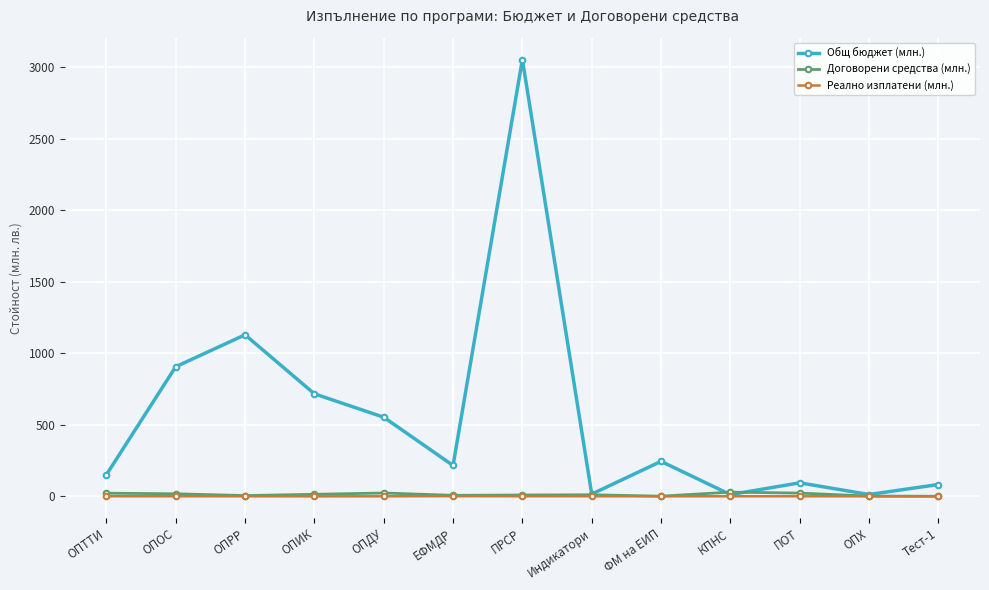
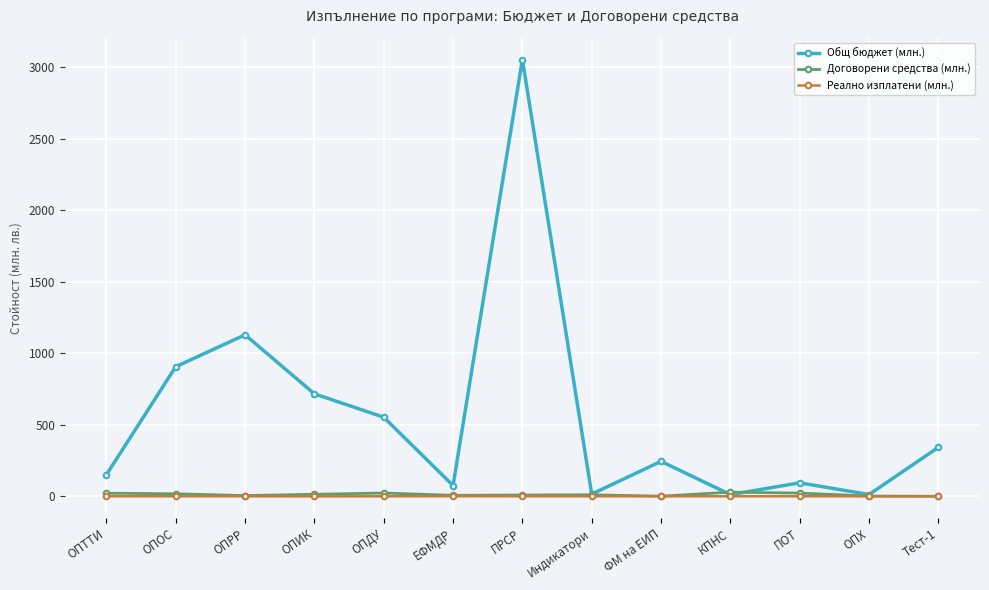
  {
    "Общ бюджет (млн.)": {
      "ОПТТИ": 150,
      "ОПОС": 910,
      "ОПРР": 1130,
      "ОПИК": 720,
      "ОПДУ": 550,
-     "ЕФМДР": 220,
+     "ЕФМДР": 80,
      "ПРСР": 3050,
      "ФМ на ЕИП": 240,
      "ПОТ": 90,
-     "Тест-1": 80
+     "Тест-1": 340
    },
    "Договорени средства (млн.)": {
      "ОПТТИ": 20,
      "ОПДУ": 20,
      "ПОТ": 20
    },
    "Реално изплатени (млн.)": {
      "ОПТТИ": 0,
      "ОПДУ": 0,
      "ПОТ": 0
    }
  }
